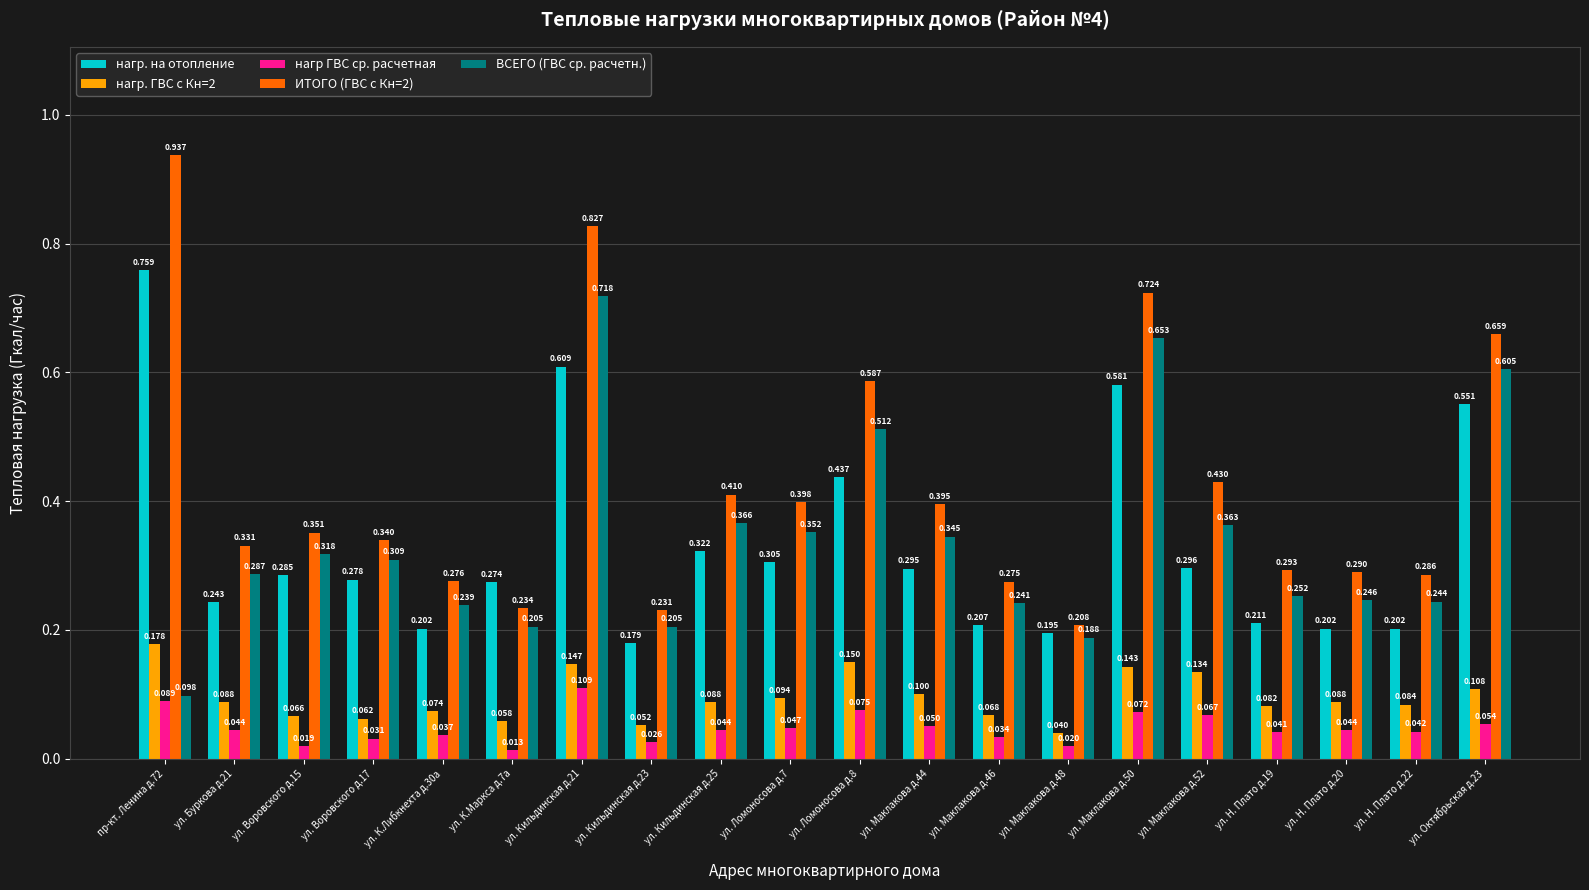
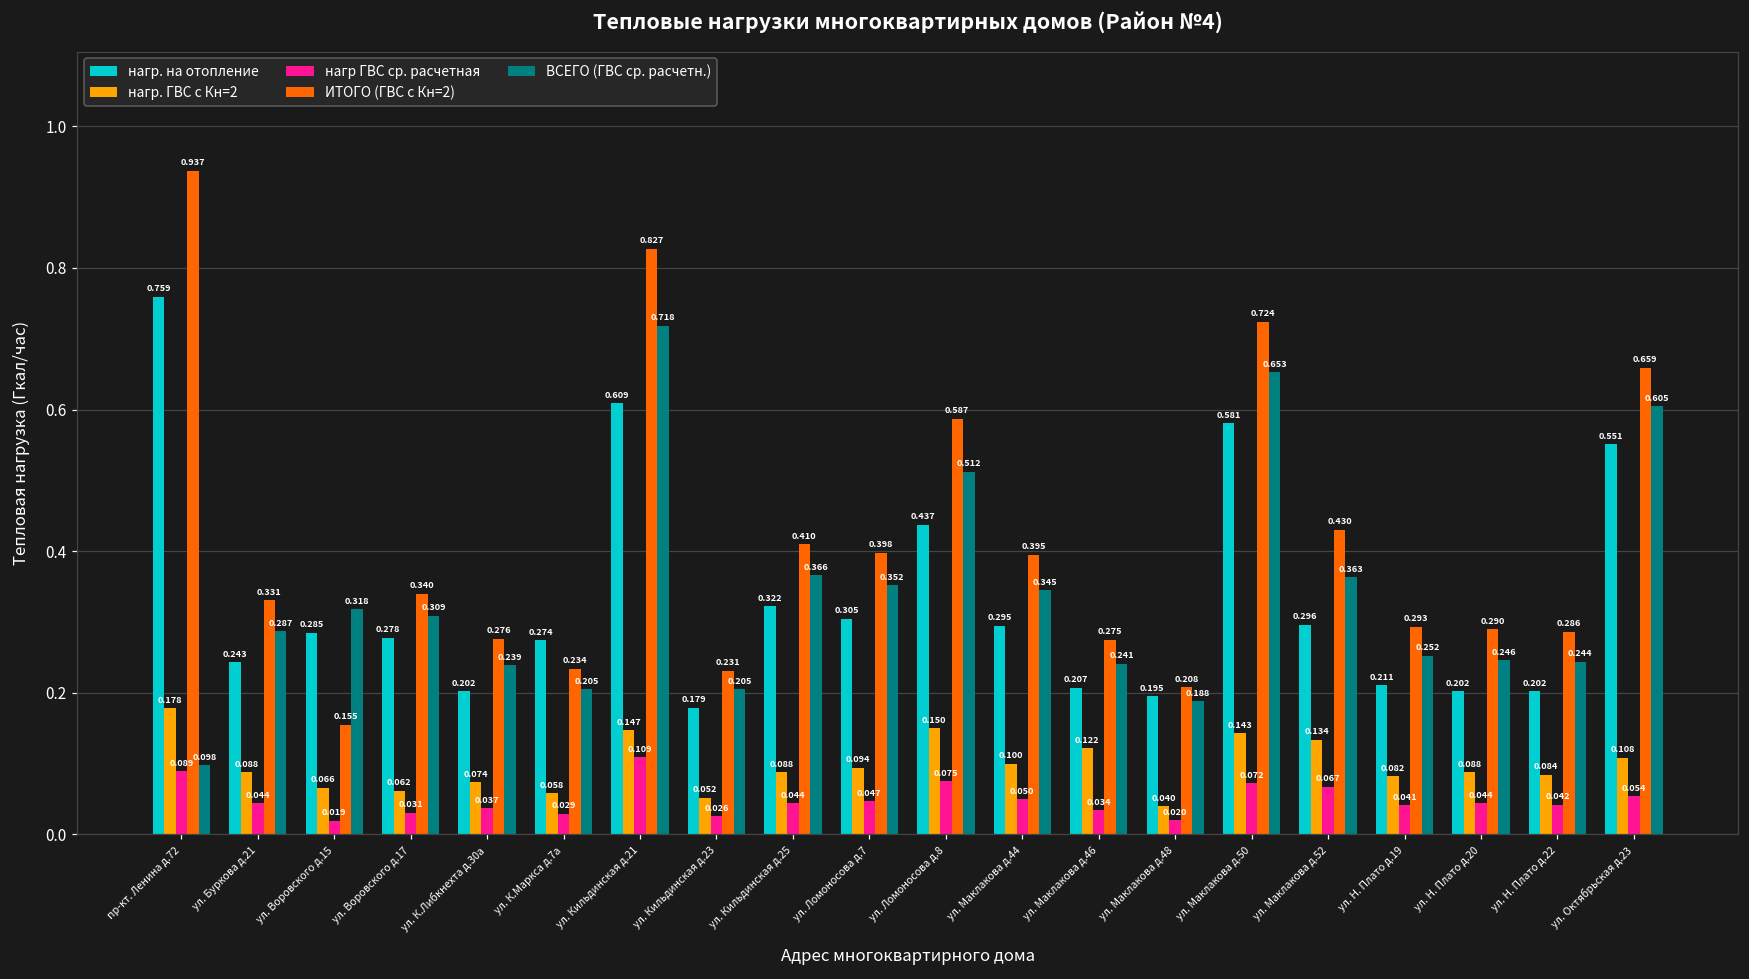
  {
    "нагр. на отопление": {
      "пр-кт. Ленина д.72": 0.759,
      "ул. Буркова д.21": 0.243,
      "ул. Воровского д.15": 0.285,
      "ул. Воровского д.17": 0.278,
      "ул. К.Либкнехта д.30а": 0.202,
      "ул. К.Маркса д.7а": 0.274,
      "ул. Кильдинская д.21": 0.609,
      "ул. Кильдинская д.23": 0.179,
      "ул. Кильдинская д.25": 0.322,
      "ул. Ломоносова д.7": 0.305,
      "ул. Ломоносова д.8": 0.437,
      "ул. Маклакова д.44": 0.295,
      "ул. Маклакова д.46": 0.207,
      "ул. Маклакова д.48": 0.195,
      "ул. Маклакова д.50": 0.581,
      "ул. Маклакова д.52": 0.296,
      "ул. Н. Плато д.19": 0.211,
      "ул. Н. Плато д.20": 0.202,
      "ул. Н. Плато д.22": 0.202,
      "ул. Октябрьская д.23": 0.551
    },
    "нагр. ГВС с Кн=2": {
      "пр-кт. Ленина д.72": 0.178,
      "ул. Буркова д.21": 0.088,
      "ул. Воровского д.15": 0.066,
      "ул. Воровского д.17": 0.062,
      "ул. К.Либкнехта д.30а": 0.074,
      "ул. К.Маркса д.7а": 0.058,
      "ул. Кильдинская д.21": 0.147,
      "ул. Кильдинская д.23": 0.052,
      "ул. Кильдинская д.25": 0.088,
      "ул. Ломоносова д.7": 0.094,
      "ул. Ломоносова д.8": 0.150,
      "ул. Маклакова д.44": 0.100,
-     "ул. Маклакова д.46": 0.068,
+     "ул. Маклакова д.46": 0.122,
      "ул. Маклакова д.48": 0.040,
      "ул. Маклакова д.50": 0.143,
      "ул. Маклакова д.52": 0.134,
      "ул. Н. Плато д.19": 0.082,
      "ул. Н. Плато д.20": 0.088,
      "ул. Н. Плато д.22": 0.084,
      "ул. Октябрьская д.23": 0.108
    },
    "нагр ГВС ср. расчетная": {
      "пр-кт. Ленина д.72": 0.089,
      "ул. Буркова д.21": 0.044,
      "ул. Воровского д.15": 0.019,
      "ул. Воровского д.17": 0.031,
      "ул. К.Либкнехта д.30а": 0.037,
-     "ул. К.Маркса д.7а": 0.013,
+     "ул. К.Маркса д.7а": 0.029,
      "ул. Кильдинская д.21": 0.109,
      "ул. Кильдинская д.23": 0.026,
      "ул. Кильдинская д.25": 0.044,
      "ул. Ломоносова д.7": 0.047,
      "ул. Ломоносова д.8": 0.075,
      "ул. Маклакова д.44": 0.050,
      "ул. Маклакова д.46": 0.034,
      "ул. Маклакова д.48": 0.020,
      "ул. Маклакова д.50": 0.072,
      "ул. Маклакова д.52": 0.067,
      "ул. Н. Плато д.19": 0.041,
      "ул. Н. Плато д.20": 0.044,
      "ул. Н. Плато д.22": 0.042,
      "ул. Октябрьская д.23": 0.054
    },
    "ИТОГО (ГВС с Кн=2)": {
      "пр-кт. Ленина д.72": 0.937,
      "ул. Буркова д.21": 0.331,
-     "ул. Воровского д.15": 0.351,
+     "ул. Воровского д.15": 0.155,
      "ул. Воровского д.17": 0.340,
      "ул. К.Либкнехта д.30а": 0.276,
      "ул. К.Маркса д.7а": 0.234,
      "ул. Кильдинская д.21": 0.827,
      "ул. Кильдинская д.23": 0.231,
      "ул. Кильдинская д.25": 0.410,
      "ул. Ломоносова д.7": 0.398,
      "ул. Ломоносова д.8": 0.587,
      "ул. Маклакова д.44": 0.395,
      "ул. Маклакова д.46": 0.275,
      "ул. Маклакова д.48": 0.208,
      "ул. Маклакова д.50": 0.724,
      "ул. Маклакова д.52": 0.430,
      "ул. Н. Плато д.19": 0.293,
      "ул. Н. Плато д.20": 0.290,
      "ул. Н. Плато д.22": 0.286,
      "ул. Октябрьская д.23": 0.659
    },
    "ВСЕГО (ГВС ср. расчетн.)": {
      "пр-кт. Ленина д.72": 0.098,
      "ул. Буркова д.21": 0.287,
      "ул. Воровского д.15": 0.318,
      "ул. Воровского д.17": 0.309,
      "ул. К.Либкнехта д.30а": 0.239,
      "ул. К.Маркса д.7а": 0.205,
      "ул. Кильдинская д.21": 0.718,
      "ул. Кильдинская д.23": 0.205,
      "ул. Кильдинская д.25": 0.366,
      "ул. Ломоносова д.7": 0.352,
      "ул. Ломоносова д.8": 0.512,
      "ул. Маклакова д.44": 0.345,
      "ул. Маклакова д.46": 0.241,
      "ул. Маклакова д.48": 0.188,
      "ул. Маклакова д.50": 0.653,
      "ул. Маклакова д.52": 0.363,
      "ул. Н. Плато д.19": 0.252,
      "ул. Н. Плато д.20": 0.246,
      "ул. Н. Плато д.22": 0.244,
      "ул. Октябрьская д.23": 0.605
    }
  }
